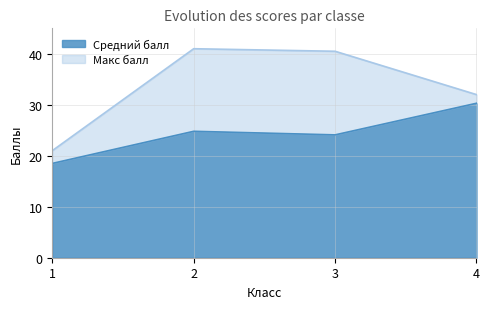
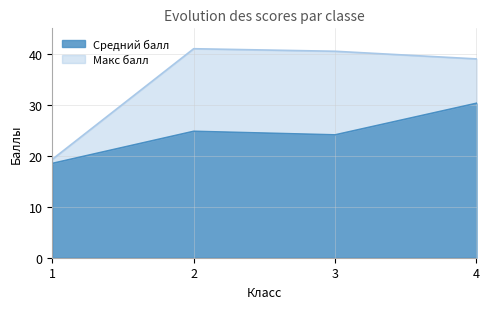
  {
    "Средний балл": {
      "1": 19,
      "2": 25,
      "3": 24,
      "4": 30
    },
    "Макс балл": {
-     "1": 21,
+     "1": 19,
      "2": 41,
      "3": 41,
-     "4": 32
+     "4": 39
    }
  }
